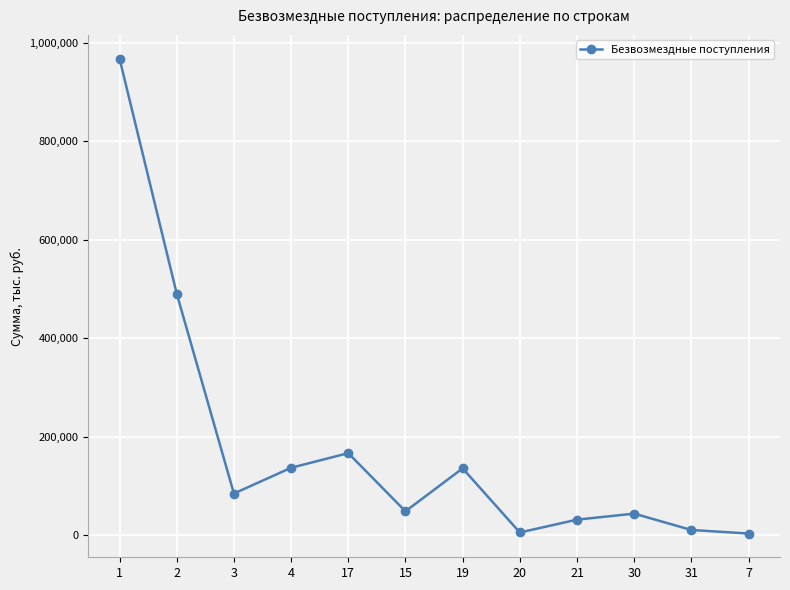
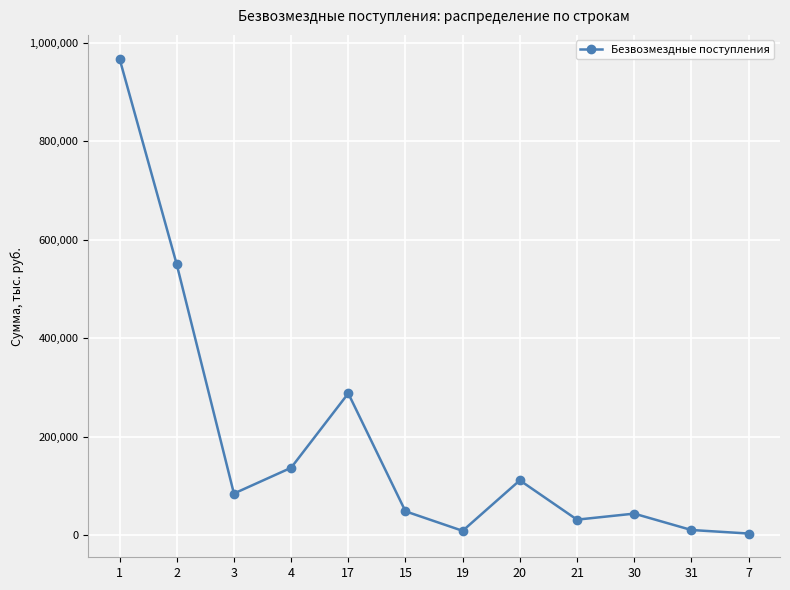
  {
    "1": "970,000",
-   "2": "490,000",
+   "2": "550,000",
    "3": "80,000",
    "4": "140,000",
-   "17": "170,000",
+   "17": "290,000",
    "15": "50,000",
-   "19": "140,000",
-   "20": "0",
+   "19": "10,000",
+   "20": "110,000",
    "21": "30,000",
    "30": "40,000",
    "31": "10,000",
    "7": "0"
  }
